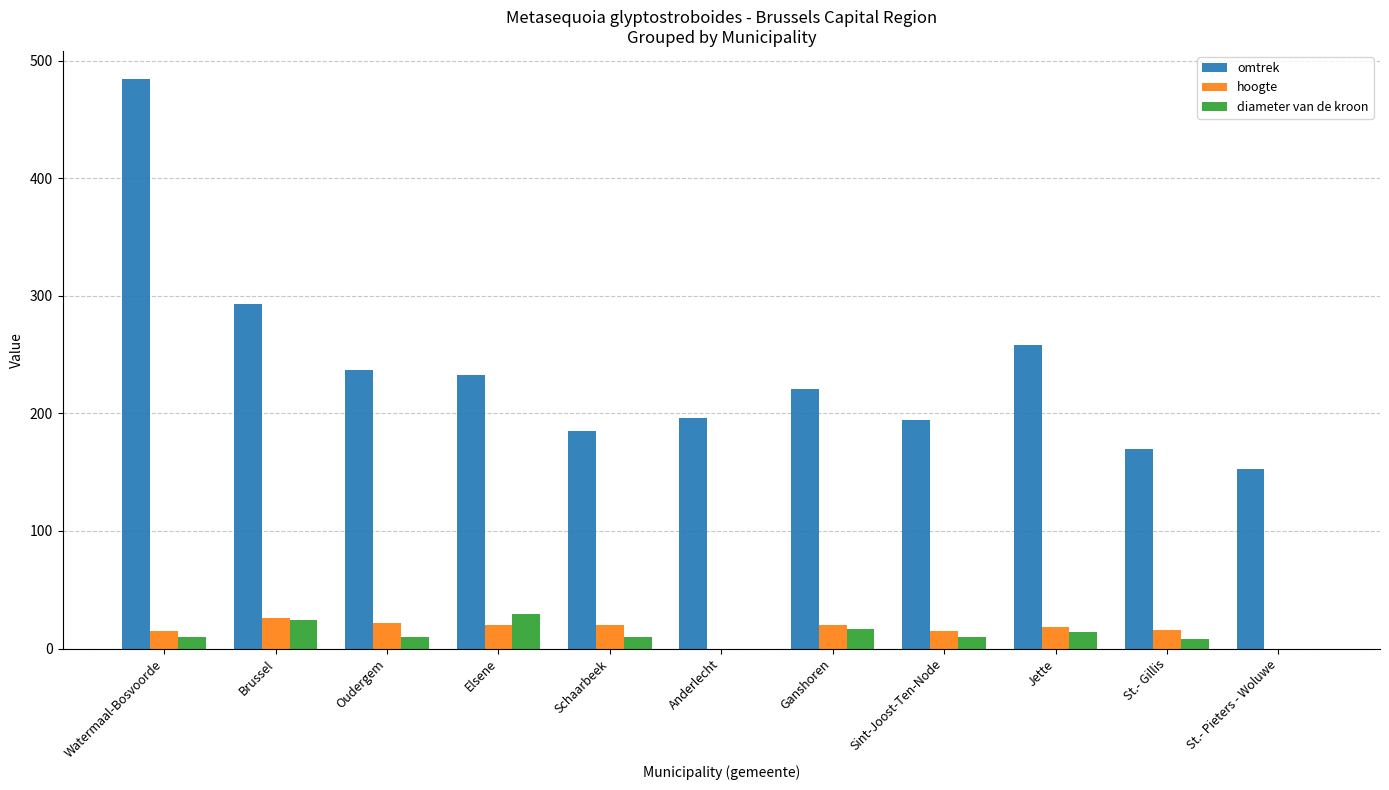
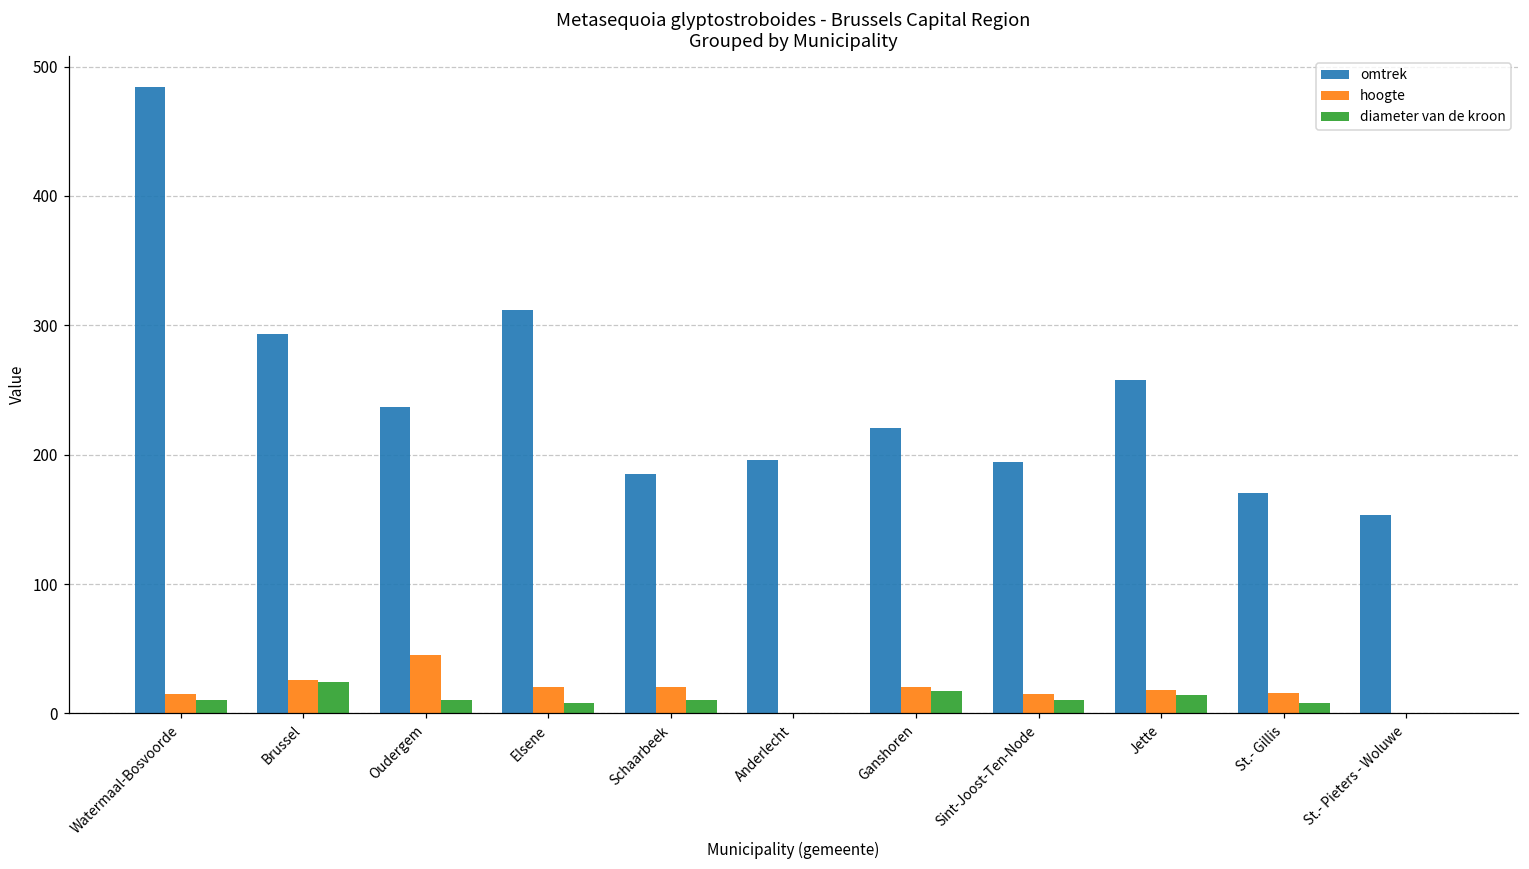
  {
    "omtrek": {
      "Watermaal-Bosvoorde": 484,
      "Brussel": 293,
      "Oudergem": 237,
-     "Elsene": 233,
+     "Elsene": 312,
      "Schaarbeek": 185,
      "Anderlecht": 196,
      "Ganshoren": 221,
      "Sint-Joost-Ten-Node": 194,
      "Jette": 258,
      "St.- Gillis": 170,
      "St.- Pieters - Woluwe": 153
    },
    "hoogte": {
      "Watermaal-Bosvoorde": 15,
      "Brussel": 26,
-     "Oudergem": 22,
+     "Oudergem": 45,
      "Elsene": 20,
      "Schaarbeek": 20,
      "Anderlecht": 0,
      "Ganshoren": 20,
      "Sint-Joost-Ten-Node": 15,
      "Jette": 18,
      "St.- Gillis": 16,
      "St.- Pieters - Woluwe": 0
    },
    "diameter van de kroon": {
      "Watermaal-Bosvoorde": 10,
      "Brussel": 24,
      "Oudergem": 10,
-     "Elsene": 29,
+     "Elsene": 8,
      "Schaarbeek": 10,
      "Anderlecht": 0,
      "Ganshoren": 17,
      "Sint-Joost-Ten-Node": 10,
      "Jette": 14,
      "St.- Gillis": 8,
      "St.- Pieters - Woluwe": 0
    }
  }
